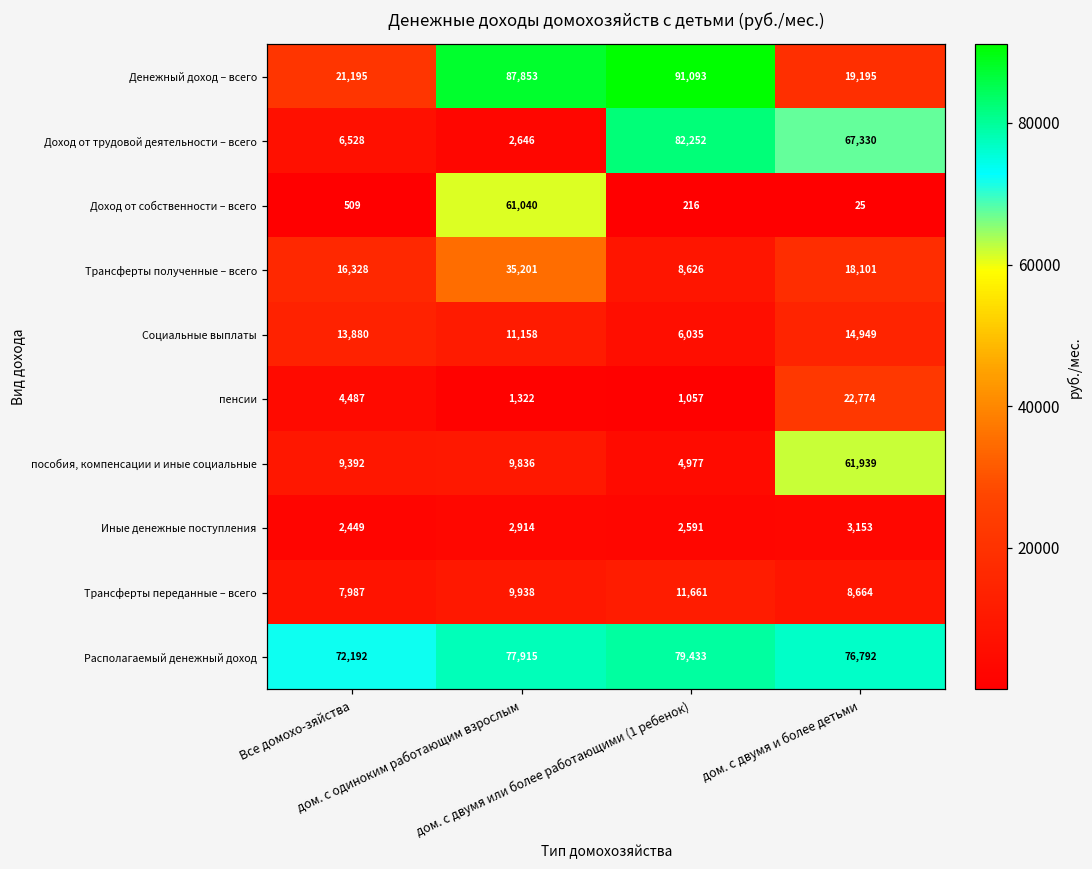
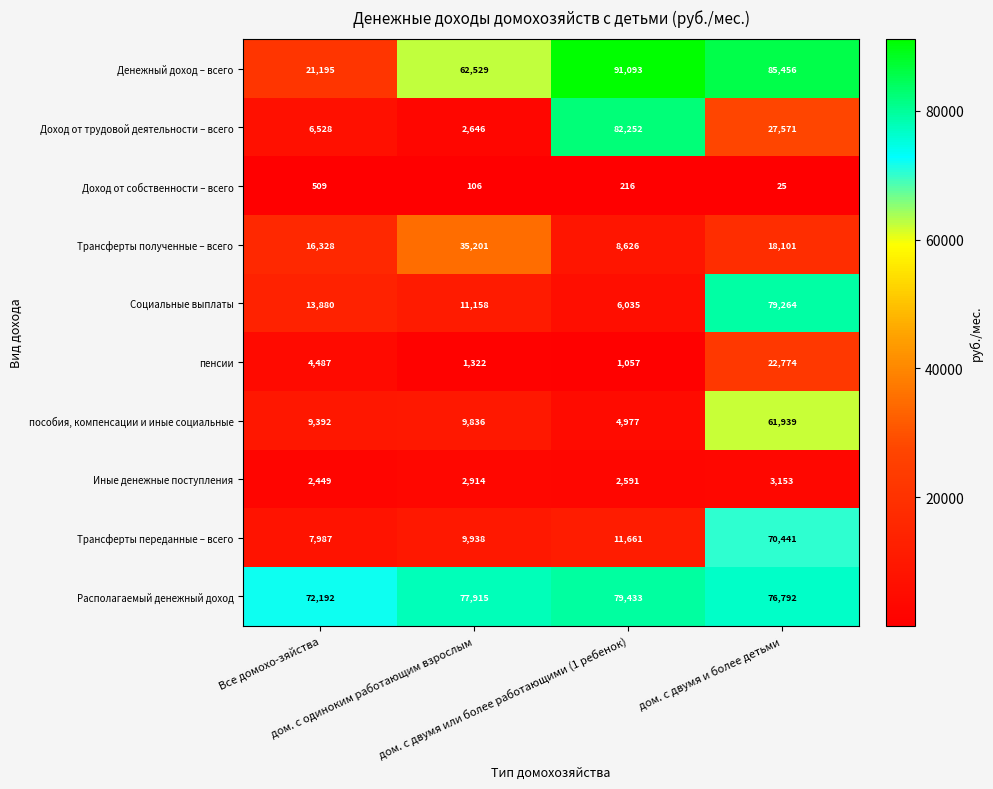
  {
    "Денежный доход – всего": {
      "Все домохо-зяйства": "21,195",
-     "дом. с одиноким работающим взрослым": "87,853",
+     "дом. с одиноким работающим взрослым": "62,529",
      "дом. с двумя или более работающими (1 ребенок)": "91,093",
-     "дом. с двумя и более детьми": "19,195"
+     "дом. с двумя и более детьми": "85,456"
    },
    "Доход от трудовой деятельности – всего": {
      "Все домохо-зяйства": "6,528",
      "дом. с одиноким работающим взрослым": "2,646",
      "дом. с двумя или более работающими (1 ребенок)": "82,252",
-     "дом. с двумя и более детьми": "67,330"
+     "дом. с двумя и более детьми": "27,571"
    },
    "Доход от собственности – всего": {
      "Все домохо-зяйства": "509",
-     "дом. с одиноким работающим взрослым": "61,040",
+     "дом. с одиноким работающим взрослым": "106",
      "дом. с двумя или более работающими (1 ребенок)": "216",
      "дом. с двумя и более детьми": "25"
    },
    "Трансферты полученные – всего": {
      "Все домохо-зяйства": "16,328",
      "дом. с одиноким работающим взрослым": "35,201",
      "дом. с двумя или более работающими (1 ребенок)": "8,626",
      "дом. с двумя и более детьми": "18,101"
    },
    "Социальные выплаты": {
      "Все домохо-зяйства": "13,880",
      "дом. с одиноким работающим взрослым": "11,158",
      "дом. с двумя или более работающими (1 ребенок)": "6,035",
-     "дом. с двумя и более детьми": "14,949"
+     "дом. с двумя и более детьми": "79,264"
    },
    "пенсии": {
      "Все домохо-зяйства": "4,487",
      "дом. с одиноким работающим взрослым": "1,322",
      "дом. с двумя или более работающими (1 ребенок)": "1,057",
      "дом. с двумя и более детьми": "22,774"
    },
    "пособия, компенсации и иные социальные": {
      "Все домохо-зяйства": "9,392",
      "дом. с одиноким работающим взрослым": "9,836",
      "дом. с двумя или более работающими (1 ребенок)": "4,977",
      "дом. с двумя и более детьми": "61,939"
    },
    "Иные денежные поступления": {
      "Все домохо-зяйства": "2,449",
      "дом. с одиноким работающим взрослым": "2,914",
      "дом. с двумя или более работающими (1 ребенок)": "2,591",
      "дом. с двумя и более детьми": "3,153"
    },
    "Трансферты переданные – всего": {
      "Все домохо-зяйства": "7,987",
      "дом. с одиноким работающим взрослым": "9,938",
      "дом. с двумя или более работающими (1 ребенок)": "11,661",
-     "дом. с двумя и более детьми": "8,664"
+     "дом. с двумя и более детьми": "70,441"
    },
    "Располагаемый денежный доход": {
      "Все домохо-зяйства": "72,192",
      "дом. с одиноким работающим взрослым": "77,915",
      "дом. с двумя или более работающими (1 ребенок)": "79,433",
      "дом. с двумя и более детьми": "76,792"
    }
  }
